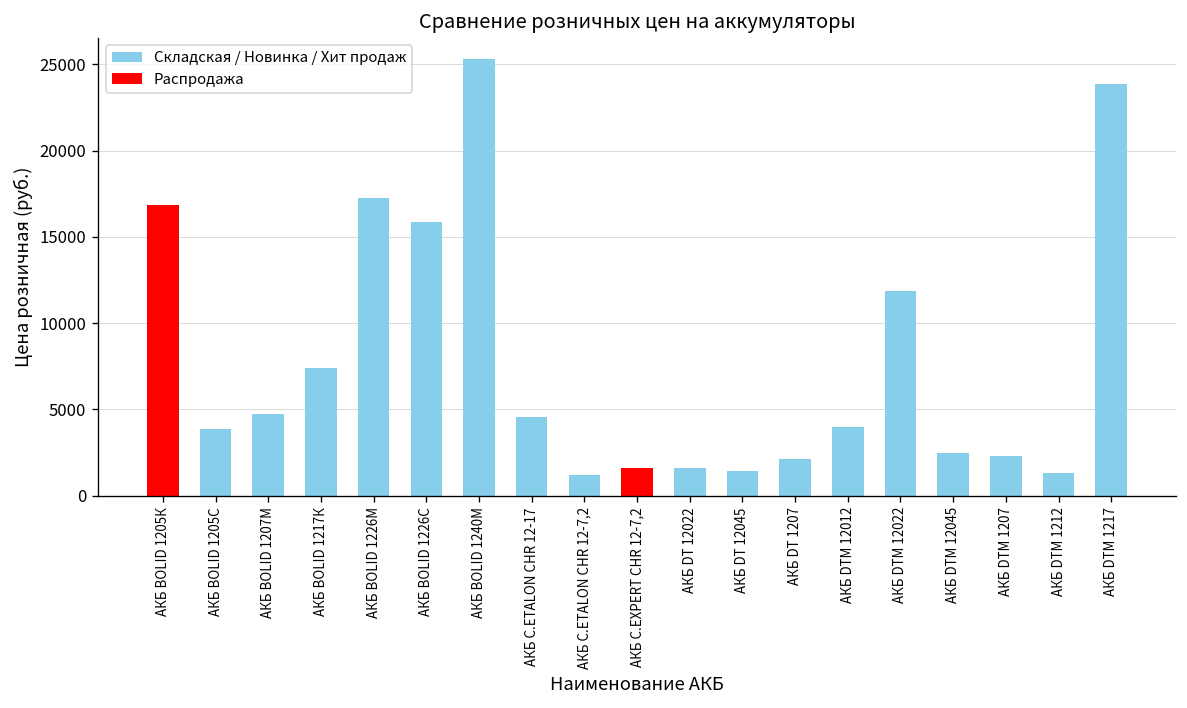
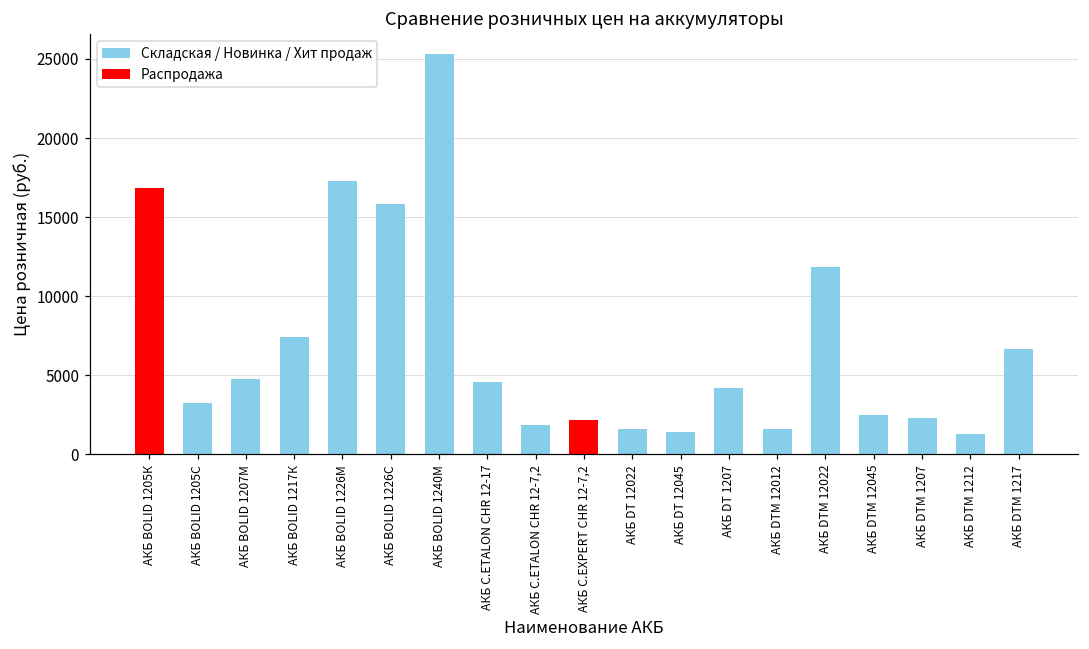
  {
    "АКБ BOLID 1205К": 16900,
-   "АКБ BOLID 1205С": 3900,
+   "АКБ BOLID 1205С": 3200,
    "АКБ BOLID 1207М": 4700,
    "АКБ BOLID 1217К": 7400,
    "АКБ BOLID 1226М": 17300,
    "АКБ BOLID 1226С": 15800,
    "АКБ BOLID 1240М": 25300,
    "АКБ C.ETALON CHR 12-17": 4500,
-   "АКБ C.ETALON CHR 12-7,2": 1200,
-   "АКБ C.EXPERT CHR 12-7,2": 1600,
+   "АКБ C.ETALON CHR 12-7,2": 1900,
+   "АКБ C.EXPERT CHR 12-7,2": 2200,
    "АКБ DT 12022": 1600,
    "АКБ DT 12045": 1400,
-   "АКБ DT 1207": 2100,
-   "АКБ DTM 12012": 4000,
+   "АКБ DT 1207": 4200,
+   "АКБ DTM 12012": 1600,
    "АКБ DTM 12022": 11900,
    "АКБ DTM 12045": 2500,
    "АКБ DTM 1207": 2300,
    "АКБ DTM 1212": 1300,
-   "АКБ DTM 1217": 23800
+   "АКБ DTM 1217": 6700
  }
